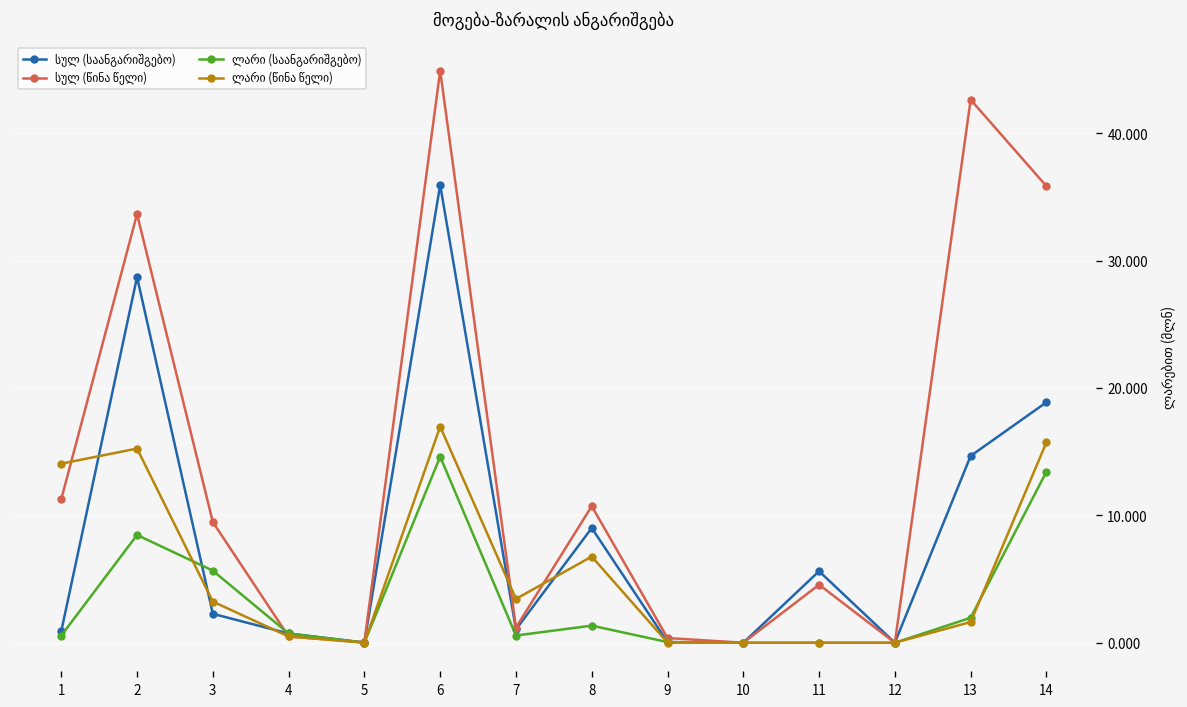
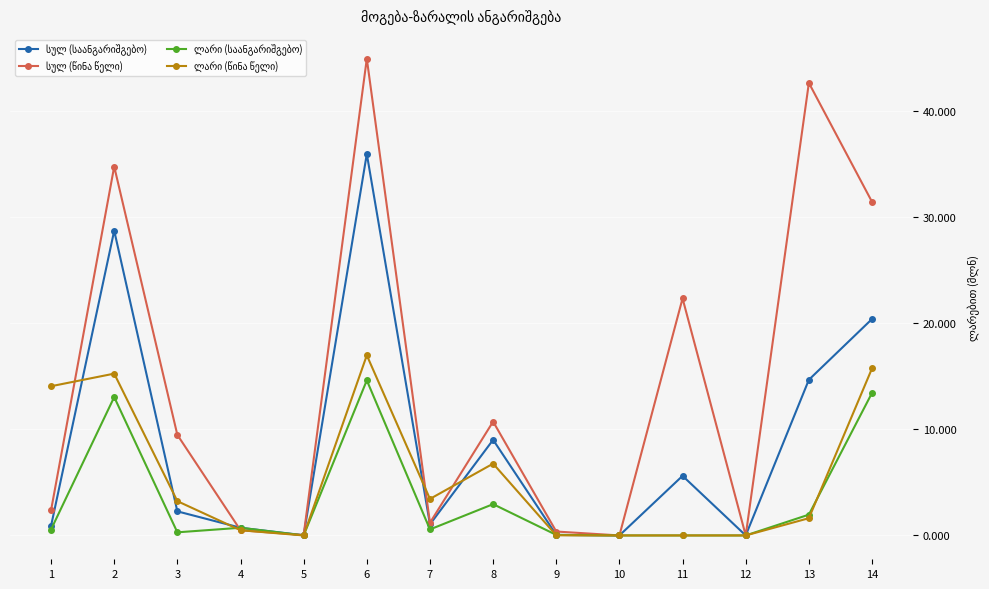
  {
    "სულ (საანგარიშგებო)": {
      "1": 0.9,
      "2": 28.7,
      "3": 2.3,
      "6": 35.9,
      "8": 9.0,
      "11": 5.6,
      "13": 14.7,
-     "14": 18.9
+     "14": 20.4
    },
    "სულ (წინა წელი)": {
-     "1": 11.3,
-     "2": 33.7,
+     "1": 2.4,
+     "2": 34.7,
      "3": 9.5,
      "6": 44.9,
      "8": 10.7,
      "9": 0.4,
-     "11": 4.6,
+     "11": 22.3,
      "13": 42.6,
-     "14": 35.8
+     "14": 31.4
    },
    "ლარი (საანგარიშგებო)": {
      "1": 0.6,
-     "2": 8.5,
-     "3": 5.7,
+     "2": 13.0,
+     "3": 0.3,
      "6": 14.6,
      "7": 0.6,
-     "8": 1.3,
+     "8": 2.9,
      "13": 2.0,
      "14": 13.4
    },
    "ლარი (წინა წელი)": {
      "1": 14.1,
      "2": 15.2,
      "3": 3.2,
      "6": 17.0,
      "7": 3.4,
      "8": 6.8,
      "13": 1.6,
      "14": 15.7
    }
  }
